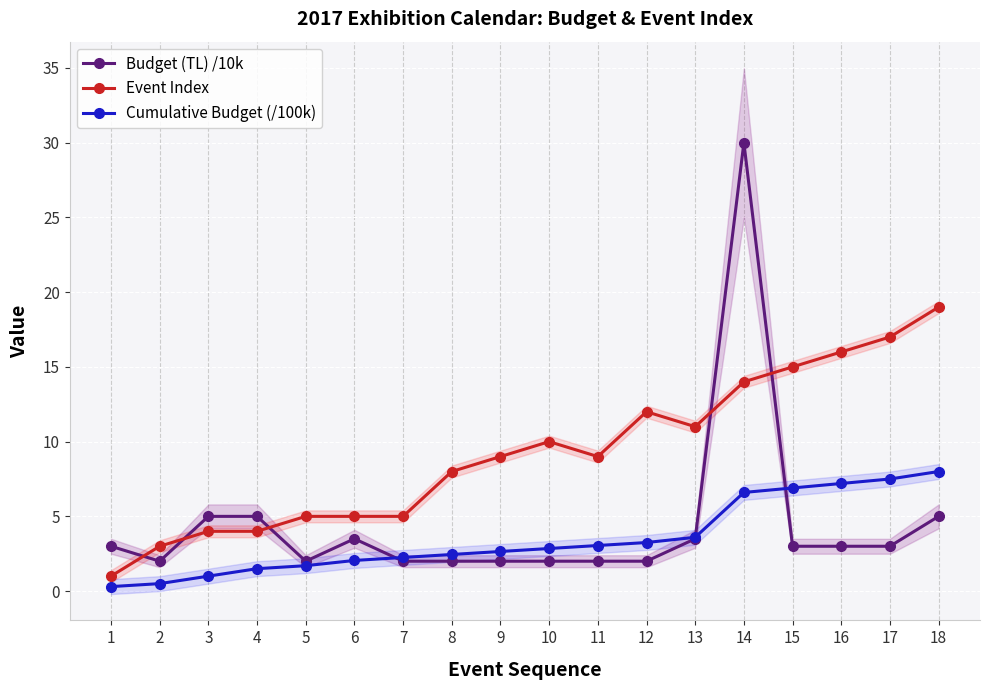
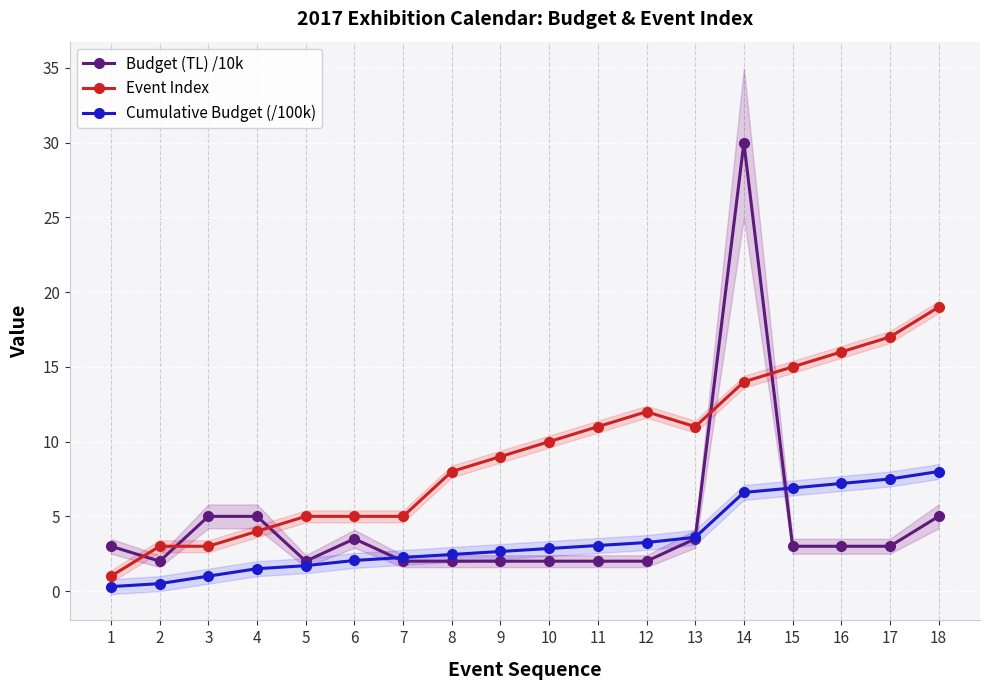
  {
    "Event Index": {
      "1": 1,
      "2": 3,
-     "3": 4,
+     "3": 3,
      "4": 4,
      "5": 5,
      "6": 5,
      "7": 5,
      "8": 8,
      "9": 9,
      "10": 10,
-     "11": 9,
+     "11": 11,
      "12": 12,
      "13": 11,
      "14": 14,
      "15": 15,
      "16": 16,
      "17": 17,
      "18": 19
    },
    "Cumulative Budget (/100k)": {
      "1": 0.3,
      "2": 0.5,
      "3": 1,
      "4": 1.5,
      "5": 1.7,
      "6": 2,
      "9": 2.7,
      "10": 3,
      "11": 3,
      "12": 3.3,
      "14": 6.6,
      "15": 7,
      "16": 7.2,
      "17": 7.5,
      "18": 8
    }
  }
